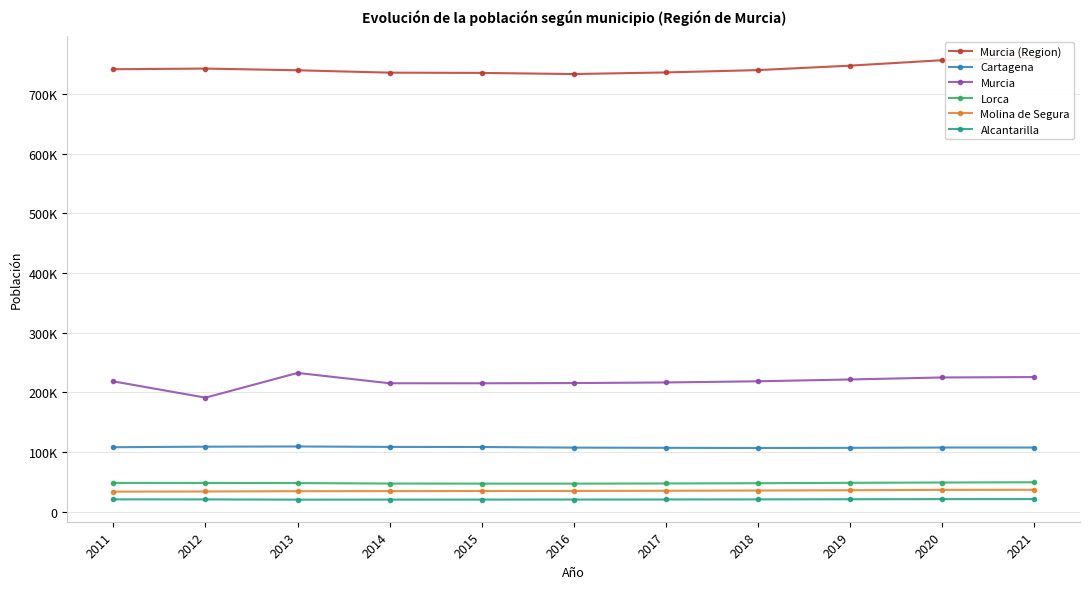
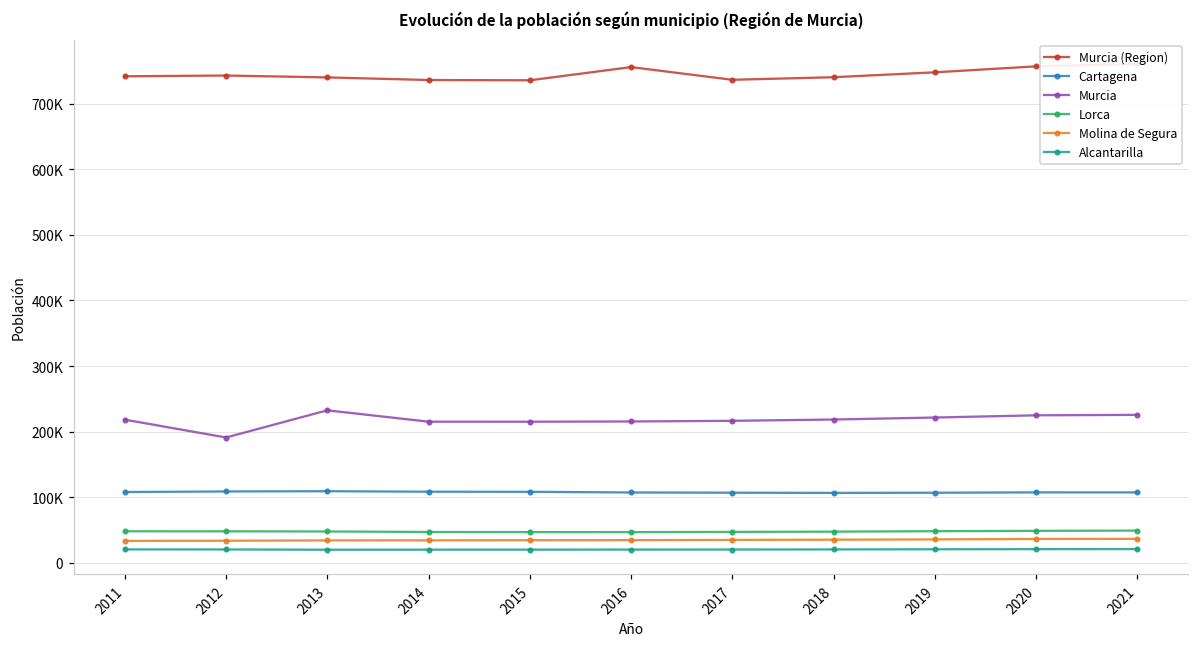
  {
    "Murcia (Region)": {
      "2011": 740000,
      "2012": 740000,
      "2013": 740000,
      "2014": 740000,
      "2015": 740000,
-     "2016": 730000,
+     "2016": 760000,
      "2017": 740000,
      "2018": 740000,
      "2019": 750000,
      "2020": 760000
    },
    "Cartagena": {
      "2011": 110000,
      "2012": 110000,
      "2013": 110000,
      "2014": 110000,
      "2015": 110000,
      "2016": 110000,
      "2017": 110000,
      "2018": 110000,
      "2019": 110000,
      "2020": 110000,
      "2021": 110000
    },
    "Murcia": {
      "2011": 220000,
      "2012": 190000,
      "2013": 230000,
      "2014": 220000,
      "2015": 220000,
      "2016": 220000,
      "2017": 220000,
      "2018": 220000,
      "2019": 220000,
      "2020": 220000,
      "2021": 230000
    },
    "Molina de Segura": {
      "2011": 30000,
      "2012": 30000,
      "2013": 30000,
      "2014": 30000,
      "2015": 30000,
      "2016": 30000,
      "2017": 40000,
      "2018": 40000,
      "2019": 40000,
      "2020": 40000,
      "2021": 40000
    }
  }
